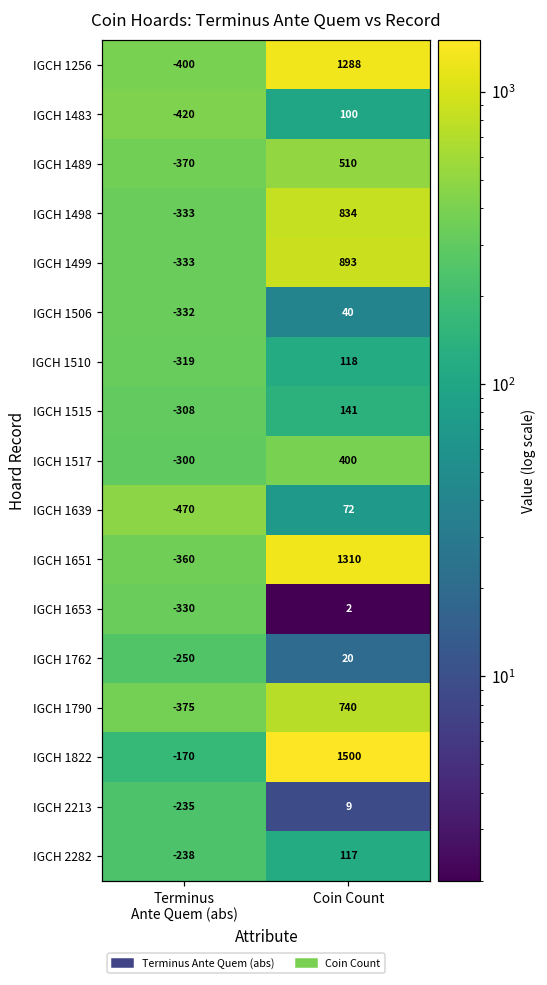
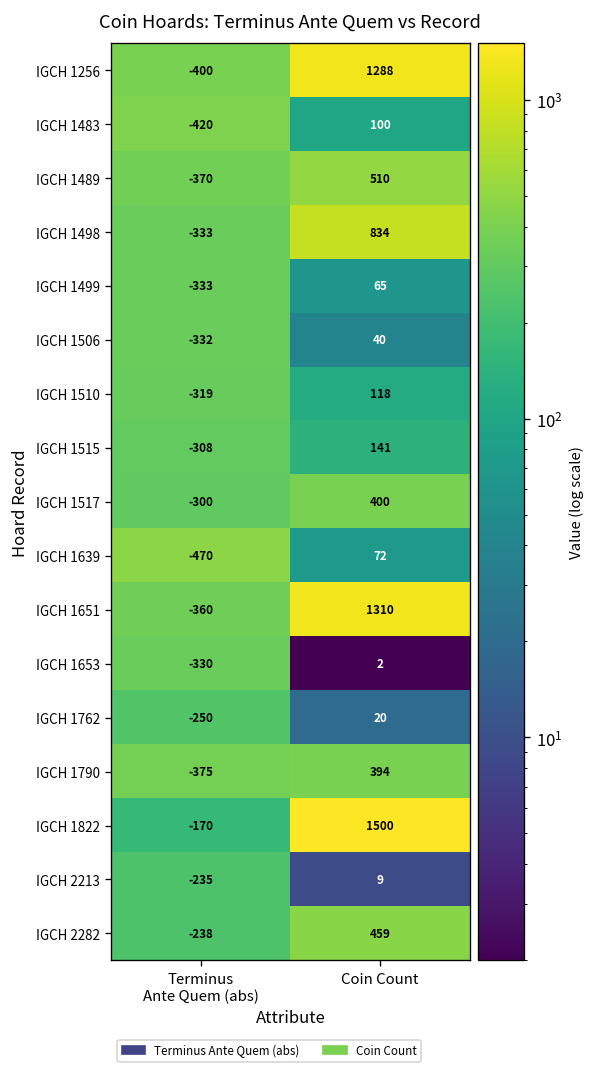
  {
    "IGCH 1256": {
      "Terminus Ante Quem (abs)": -400,
      "Coin Count": 1288
    },
    "IGCH 1483": {
      "Terminus Ante Quem (abs)": -420,
      "Coin Count": 100
    },
    "IGCH 1489": {
      "Terminus Ante Quem (abs)": -370,
      "Coin Count": 510
    },
    "IGCH 1498": {
      "Terminus Ante Quem (abs)": -333,
      "Coin Count": 834
    },
    "IGCH 1499": {
      "Terminus Ante Quem (abs)": -333,
-     "Coin Count": 893
+     "Coin Count": 65
    },
    "IGCH 1506": {
      "Terminus Ante Quem (abs)": -332,
      "Coin Count": 40
    },
    "IGCH 1510": {
      "Terminus Ante Quem (abs)": -319,
      "Coin Count": 118
    },
    "IGCH 1515": {
      "Terminus Ante Quem (abs)": -308,
      "Coin Count": 141
    },
    "IGCH 1517": {
      "Terminus Ante Quem (abs)": -300,
      "Coin Count": 400
    },
    "IGCH 1639": {
      "Terminus Ante Quem (abs)": -470,
      "Coin Count": 72
    },
    "IGCH 1651": {
      "Terminus Ante Quem (abs)": -360,
      "Coin Count": 1310
    },
    "IGCH 1653": {
      "Terminus Ante Quem (abs)": -330,
      "Coin Count": 2
    },
    "IGCH 1762": {
      "Terminus Ante Quem (abs)": -250,
      "Coin Count": 20
    },
    "IGCH 1790": {
      "Terminus Ante Quem (abs)": -375,
-     "Coin Count": 740
+     "Coin Count": 394
    },
    "IGCH 1822": {
      "Terminus Ante Quem (abs)": -170,
      "Coin Count": 1500
    },
    "IGCH 2213": {
      "Terminus Ante Quem (abs)": -235,
      "Coin Count": 9
    },
    "IGCH 2282": {
      "Terminus Ante Quem (abs)": -238,
-     "Coin Count": 117
+     "Coin Count": 459
    }
  }
